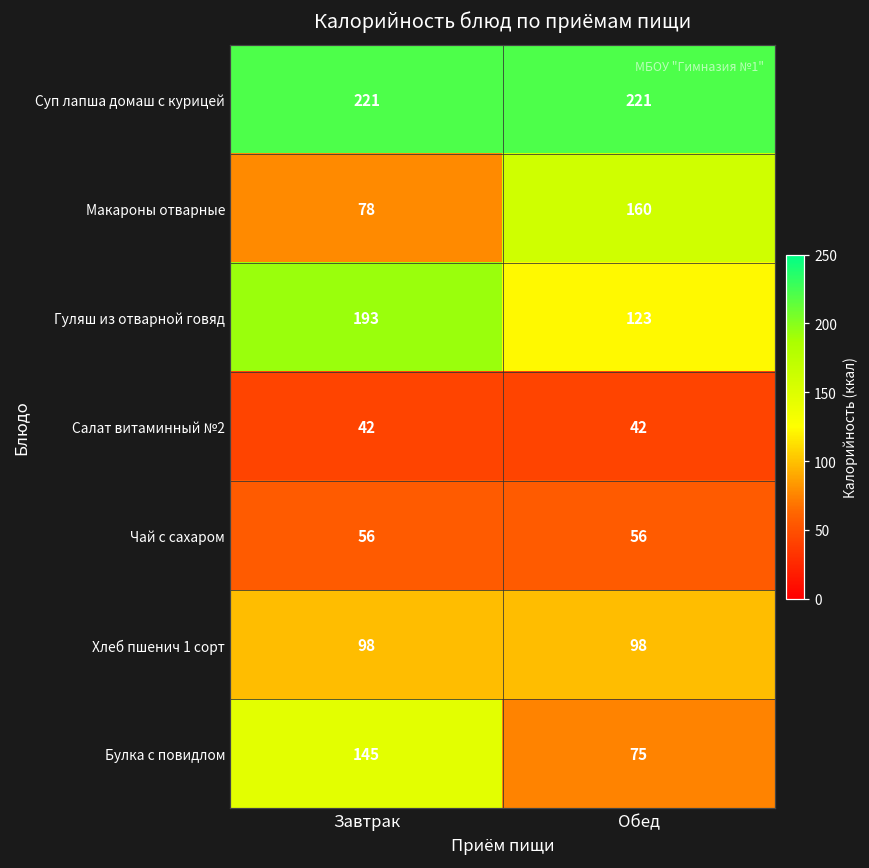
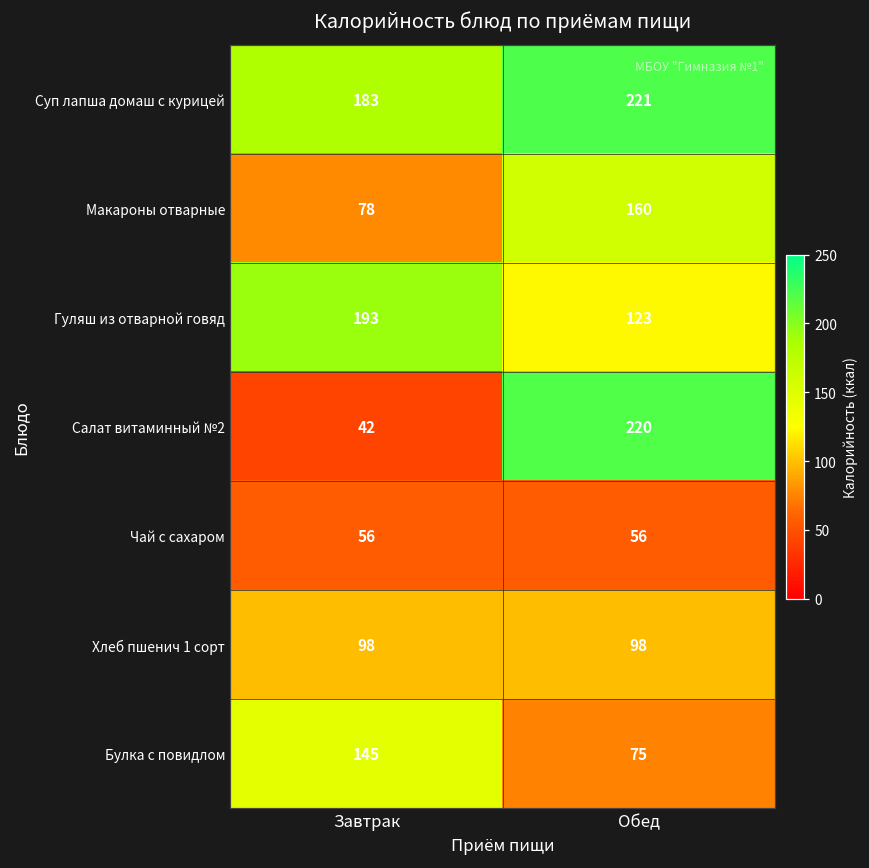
  {
    "Суп лапша домаш с курицей": {
-     "Завтрак": 221
+     "Завтрак": 183
    },
    "Макароны отварные": {
      "Завтрак": 78,
      "Обед": 160
    },
    "Гуляш из отварной говяд": {
      "Завтрак": 193,
      "Обед": 123
    },
    "Салат витаминный №2": {
      "Завтрак": 42,
-     "Обед": 42
+     "Обед": 220
    },
    "Чай с сахаром": {
      "Завтрак": 56,
      "Обед": 56
    },
    "Хлеб пшенич 1 сорт": {
      "Завтрак": 98,
      "Обед": 98
    },
    "Булка с повидлом": {
      "Завтрак": 145,
      "Обед": 75
    }
  }
